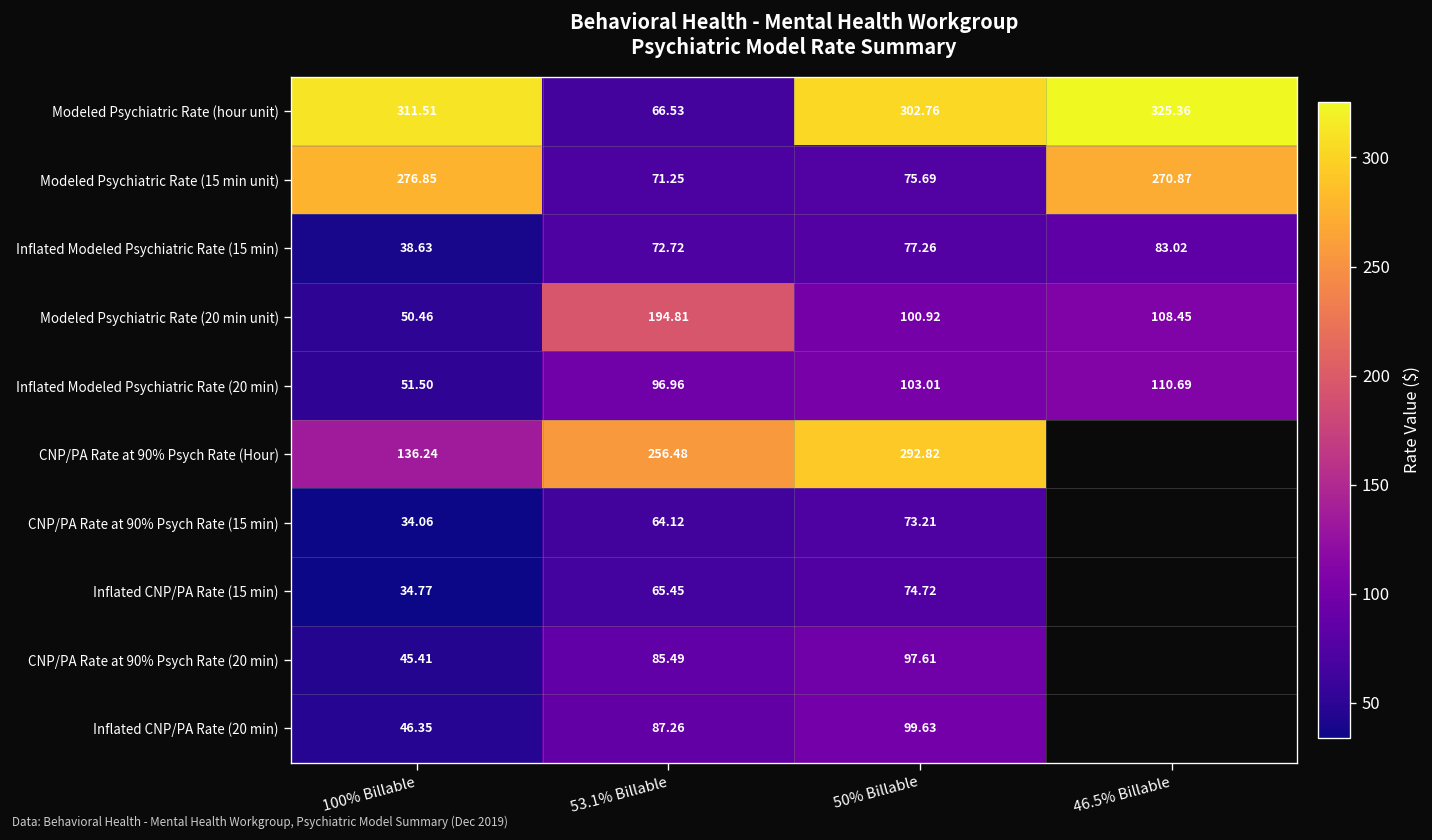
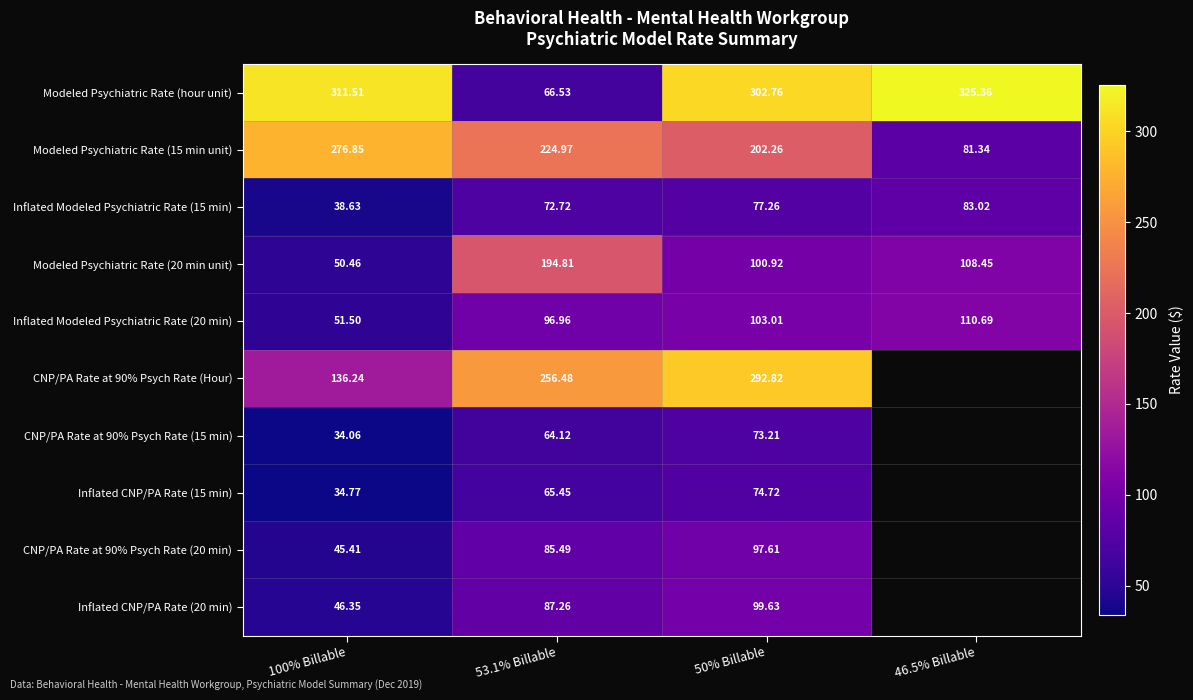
  {
    "Modeled Psychiatric Rate (hour unit)": {
      "100% Billable": 311.51,
      "53.1% Billable": 66.53,
      "50% Billable": 302.76,
      "46.5% Billable": 325.36
    },
    "Modeled Psychiatric Rate (15 min unit)": {
      "100% Billable": 276.85,
-     "53.1% Billable": 71.25,
-     "50% Billable": 75.69,
-     "46.5% Billable": 270.87
+     "53.1% Billable": 224.97,
+     "50% Billable": 202.26,
+     "46.5% Billable": 81.34
    },
    "Inflated Modeled Psychiatric Rate (15 min)": {
      "100% Billable": 38.63,
      "53.1% Billable": 72.72,
      "50% Billable": 77.26,
      "46.5% Billable": 83.02
    },
    "Modeled Psychiatric Rate (20 min unit)": {
      "100% Billable": 50.46,
      "53.1% Billable": 194.81,
      "50% Billable": 100.92,
      "46.5% Billable": 108.45
    },
    "Inflated Modeled Psychiatric Rate (20 min)": {
      "100% Billable": 51.50,
      "53.1% Billable": 96.96,
      "50% Billable": 103.01,
      "46.5% Billable": 110.69
    },
    "CNP/PA Rate at 90% Psych Rate (Hour)": {
      "100% Billable": 136.24,
      "53.1% Billable": 256.48,
      "50% Billable": 292.82
    },
    "CNP/PA Rate at 90% Psych Rate (15 min)": {
      "100% Billable": 34.06,
      "53.1% Billable": 64.12,
      "50% Billable": 73.21
    },
    "Inflated CNP/PA Rate (15 min)": {
      "100% Billable": 34.77,
      "53.1% Billable": 65.45,
      "50% Billable": 74.72
    },
    "CNP/PA Rate at 90% Psych Rate (20 min)": {
      "100% Billable": 45.41,
      "53.1% Billable": 85.49,
      "50% Billable": 97.61
    },
    "Inflated CNP/PA Rate (20 min)": {
      "100% Billable": 46.35,
      "53.1% Billable": 87.26,
      "50% Billable": 99.63
    }
  }
